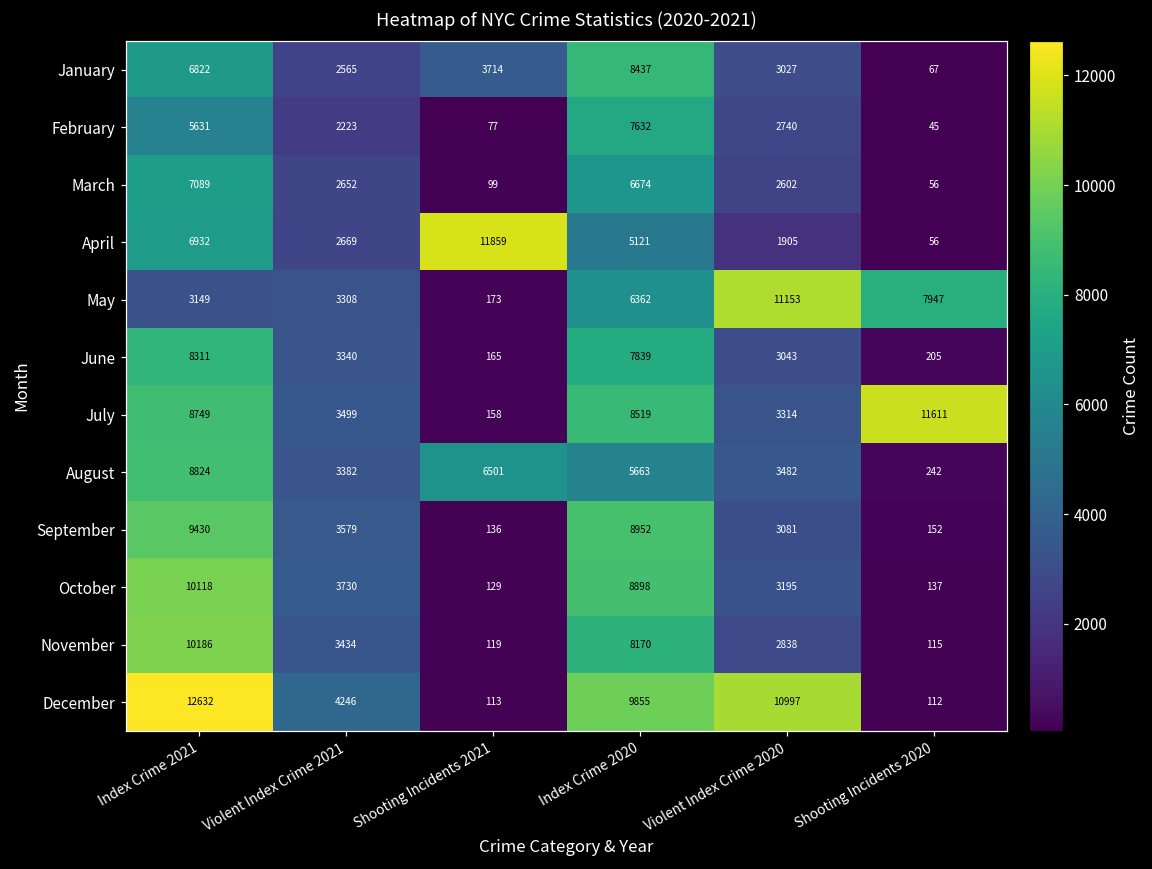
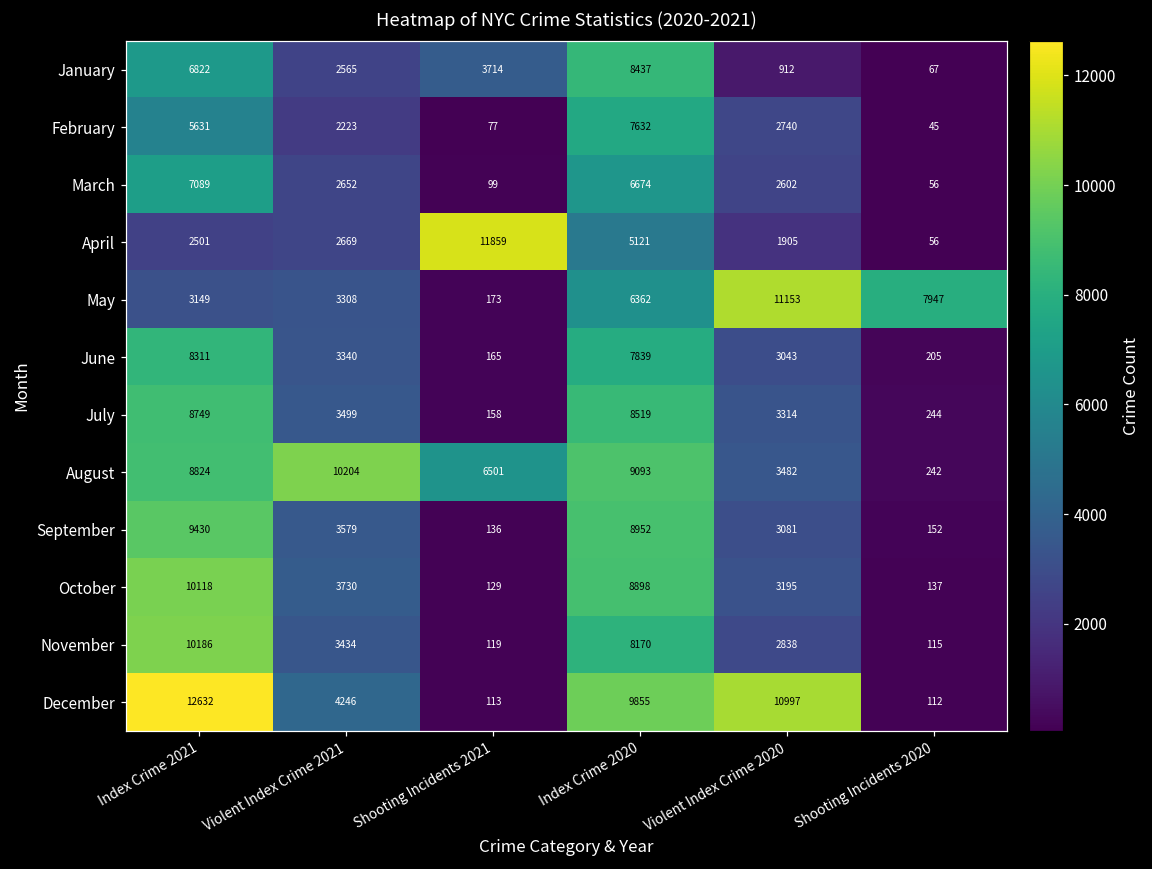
  {
    "January": {
      "Index Crime 2021": 6822,
      "Violent Index Crime 2021": 2565,
      "Shooting Incidents 2021": 3714,
      "Index Crime 2020": 8437,
-     "Violent Index Crime 2020": 3027,
+     "Violent Index Crime 2020": 912,
      "Shooting Incidents 2020": 67
    },
    "February": {
      "Index Crime 2021": 5631,
      "Violent Index Crime 2021": 2223,
      "Shooting Incidents 2021": 77,
      "Index Crime 2020": 7632,
      "Violent Index Crime 2020": 2740,
      "Shooting Incidents 2020": 45
    },
    "March": {
      "Index Crime 2021": 7089,
      "Violent Index Crime 2021": 2652,
      "Shooting Incidents 2021": 99,
      "Index Crime 2020": 6674,
      "Violent Index Crime 2020": 2602,
      "Shooting Incidents 2020": 56
    },
    "April": {
-     "Index Crime 2021": 6932,
+     "Index Crime 2021": 2501,
      "Violent Index Crime 2021": 2669,
      "Shooting Incidents 2021": 11859,
      "Index Crime 2020": 5121,
      "Violent Index Crime 2020": 1905,
      "Shooting Incidents 2020": 56
    },
    "May": {
      "Index Crime 2021": 3149,
      "Violent Index Crime 2021": 3308,
      "Shooting Incidents 2021": 173,
      "Index Crime 2020": 6362,
      "Violent Index Crime 2020": 11153,
      "Shooting Incidents 2020": 7947
    },
    "June": {
      "Index Crime 2021": 8311,
      "Violent Index Crime 2021": 3340,
      "Shooting Incidents 2021": 165,
      "Index Crime 2020": 7839,
      "Violent Index Crime 2020": 3043,
      "Shooting Incidents 2020": 205
    },
    "July": {
      "Index Crime 2021": 8749,
      "Violent Index Crime 2021": 3499,
      "Shooting Incidents 2021": 158,
      "Index Crime 2020": 8519,
      "Violent Index Crime 2020": 3314,
-     "Shooting Incidents 2020": 11611
+     "Shooting Incidents 2020": 244
    },
    "August": {
      "Index Crime 2021": 8824,
-     "Violent Index Crime 2021": 3382,
+     "Violent Index Crime 2021": 10204,
      "Shooting Incidents 2021": 6501,
-     "Index Crime 2020": 5663,
+     "Index Crime 2020": 9093,
      "Violent Index Crime 2020": 3482,
      "Shooting Incidents 2020": 242
    },
    "September": {
      "Index Crime 2021": 9430,
      "Violent Index Crime 2021": 3579,
      "Shooting Incidents 2021": 136,
      "Index Crime 2020": 8952,
      "Violent Index Crime 2020": 3081,
      "Shooting Incidents 2020": 152
    },
    "October": {
      "Index Crime 2021": 10118,
      "Violent Index Crime 2021": 3730,
      "Shooting Incidents 2021": 129,
      "Index Crime 2020": 8898,
      "Violent Index Crime 2020": 3195,
      "Shooting Incidents 2020": 137
    },
    "November": {
      "Index Crime 2021": 10186,
      "Violent Index Crime 2021": 3434,
      "Shooting Incidents 2021": 119,
      "Index Crime 2020": 8170,
      "Violent Index Crime 2020": 2838,
      "Shooting Incidents 2020": 115
    },
    "December": {
      "Index Crime 2021": 12632,
      "Violent Index Crime 2021": 4246,
      "Shooting Incidents 2021": 113,
      "Index Crime 2020": 9855,
      "Violent Index Crime 2020": 10997,
      "Shooting Incidents 2020": 112
    }
  }
